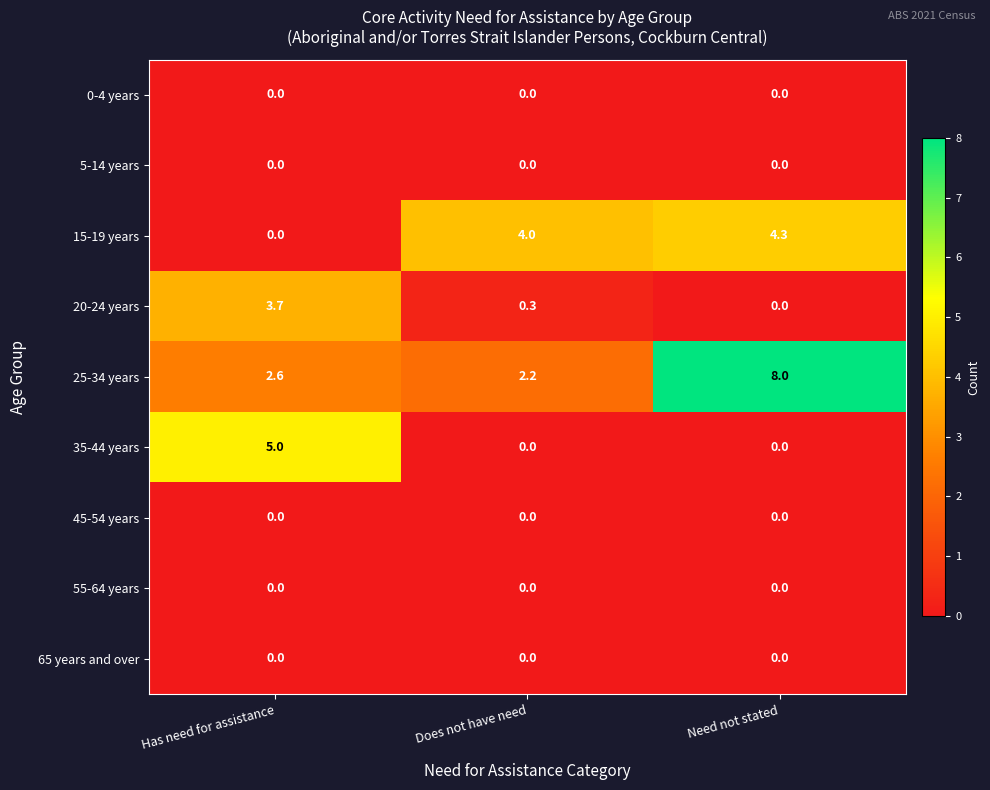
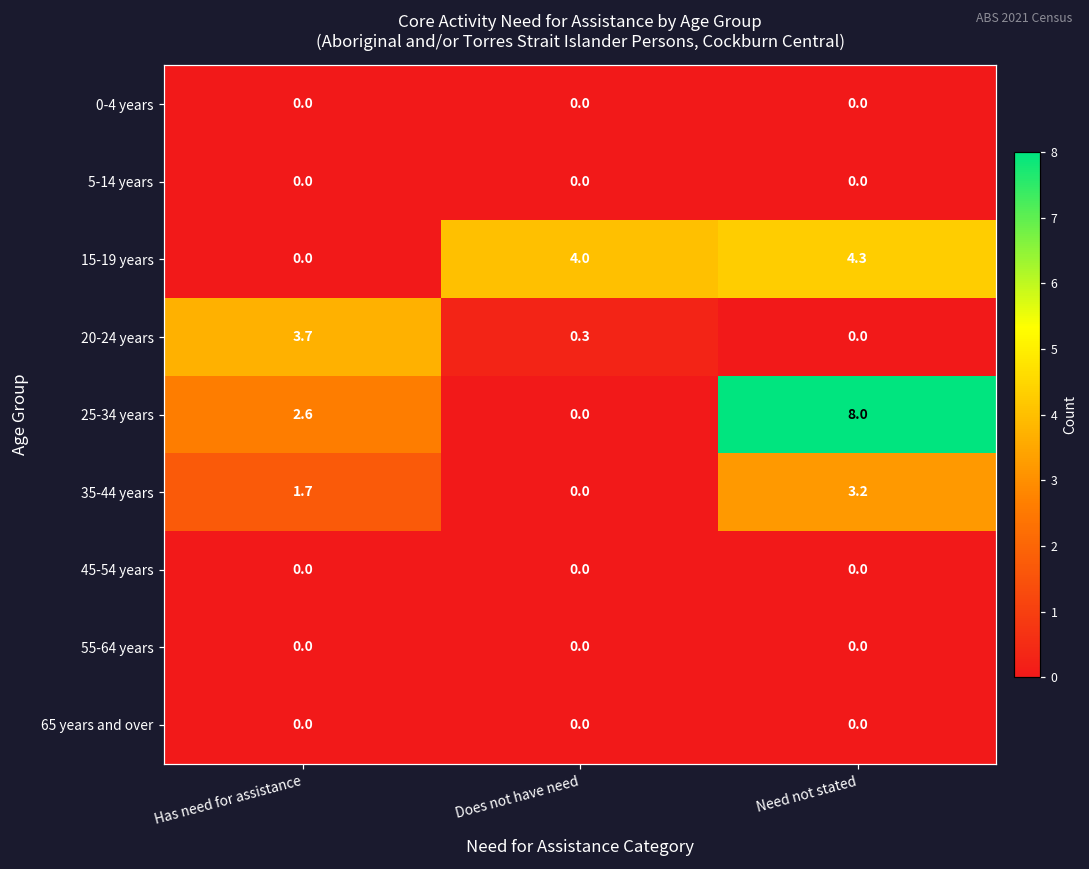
  {
    "0-4 years": {
      "Has need for assistance": 0.0,
      "Does not have need": 0.0,
      "Need not stated": 0.0
    },
    "5-14 years": {
      "Has need for assistance": 0.0,
      "Does not have need": 0.0,
      "Need not stated": 0.0
    },
    "15-19 years": {
      "Has need for assistance": 0.0,
      "Does not have need": 4.0,
      "Need not stated": 4.3
    },
    "20-24 years": {
      "Has need for assistance": 3.7,
      "Does not have need": 0.3,
      "Need not stated": 0.0
    },
    "25-34 years": {
      "Has need for assistance": 2.6,
-     "Does not have need": 2.2,
+     "Does not have need": 0.0,
      "Need not stated": 8.0
    },
    "35-44 years": {
-     "Has need for assistance": 5.0,
+     "Has need for assistance": 1.7,
      "Does not have need": 0.0,
-     "Need not stated": 0.0
+     "Need not stated": 3.2
    },
    "45-54 years": {
      "Has need for assistance": 0.0,
      "Does not have need": 0.0,
      "Need not stated": 0.0
    },
    "55-64 years": {
      "Has need for assistance": 0.0,
      "Does not have need": 0.0,
      "Need not stated": 0.0
    },
    "65 years and over": {
      "Has need for assistance": 0.0,
      "Does not have need": 0.0,
      "Need not stated": 0.0
    }
  }
